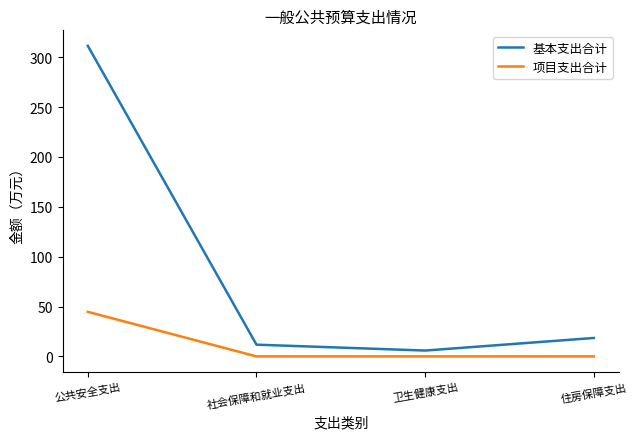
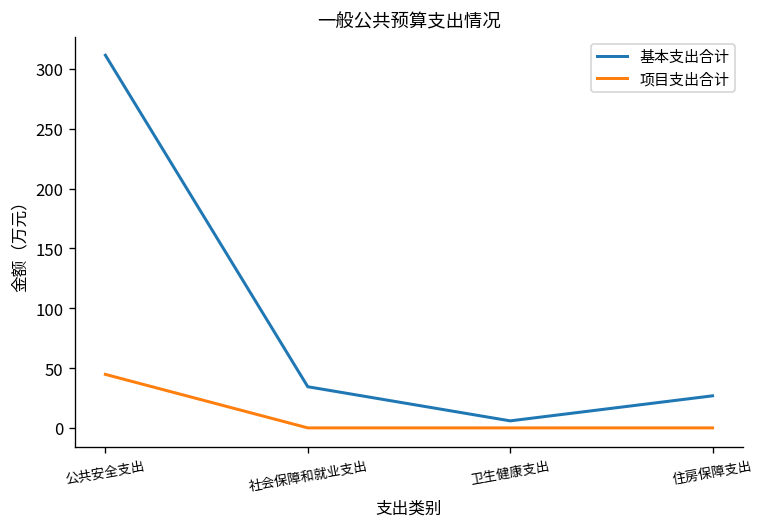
  {
    "基本支出合计": {
      "公共安全支出": 310,
-     "社会保障和就业支出": 10,
+     "社会保障和就业支出": 30,
      "卫生健康支出": 10,
-     "住房保障支出": 20
+     "住房保障支出": 30
    },
    "项目支出合计": {
      "公共安全支出": 40,
      "社会保障和就业支出": 0,
      "卫生健康支出": 0,
      "住房保障支出": 0
    }
  }
